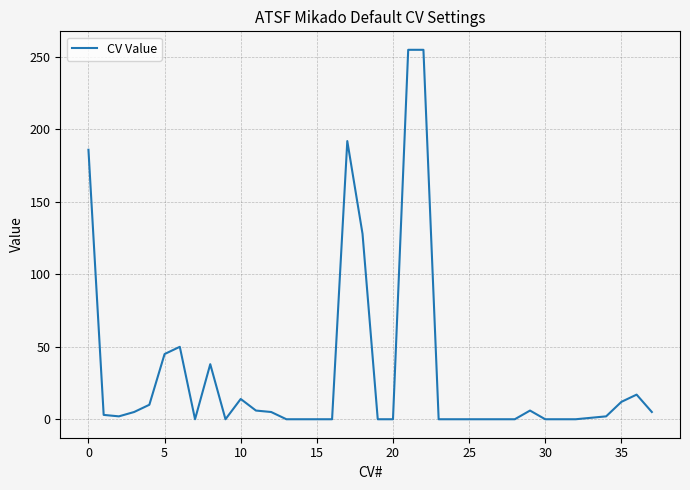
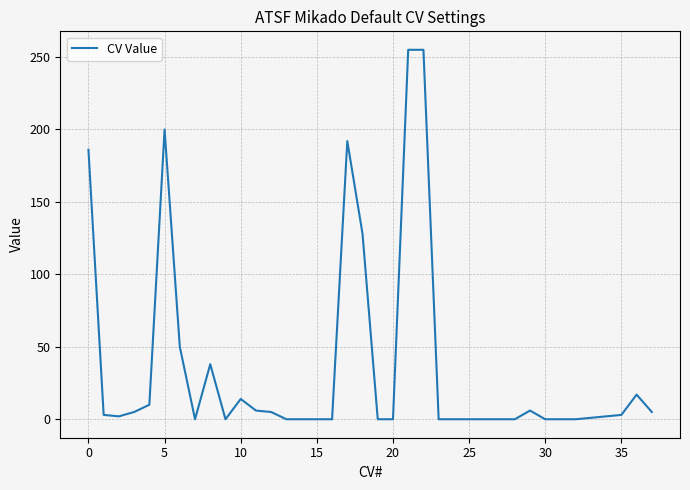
  {
    "0": 186,
-   "5": 45,
+   "5": 200,
    "10": 14,
    "15": 0,
    "20": 0,
    "25": 0,
    "30": 0,
-   "35": 12
+   "35": 3
  }
